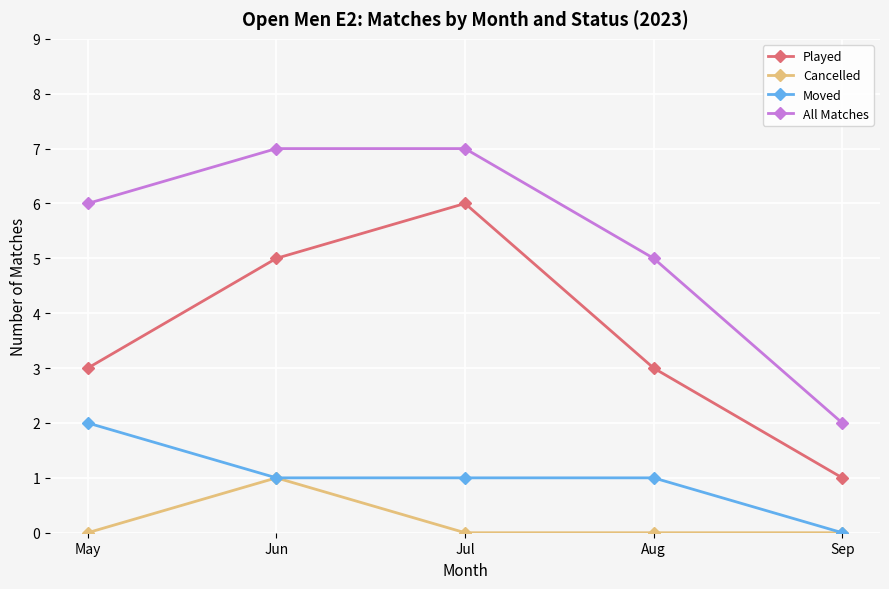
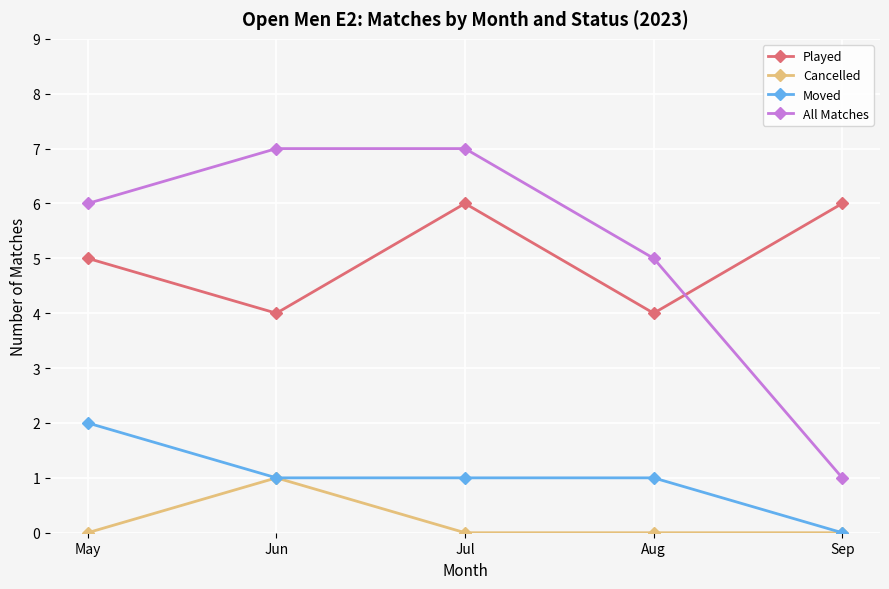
  {
    "Played": {
-     "May": 3,
-     "Jun": 5,
+     "May": 5,
+     "Jun": 4,
      "Jul": 6,
-     "Aug": 3,
-     "Sep": 1
+     "Aug": 4,
+     "Sep": 6
    },
    "Cancelled": {
      "May": 0,
      "Jul": 0,
      "Aug": 0
    },
    "Moved": {
      "May": 2,
      "Jul": 1,
      "Aug": 1
    },
    "All Matches": {
      "May": 6,
      "Jun": 7,
      "Jul": 7,
      "Aug": 5,
-     "Sep": 2
+     "Sep": 1
    }
  }
